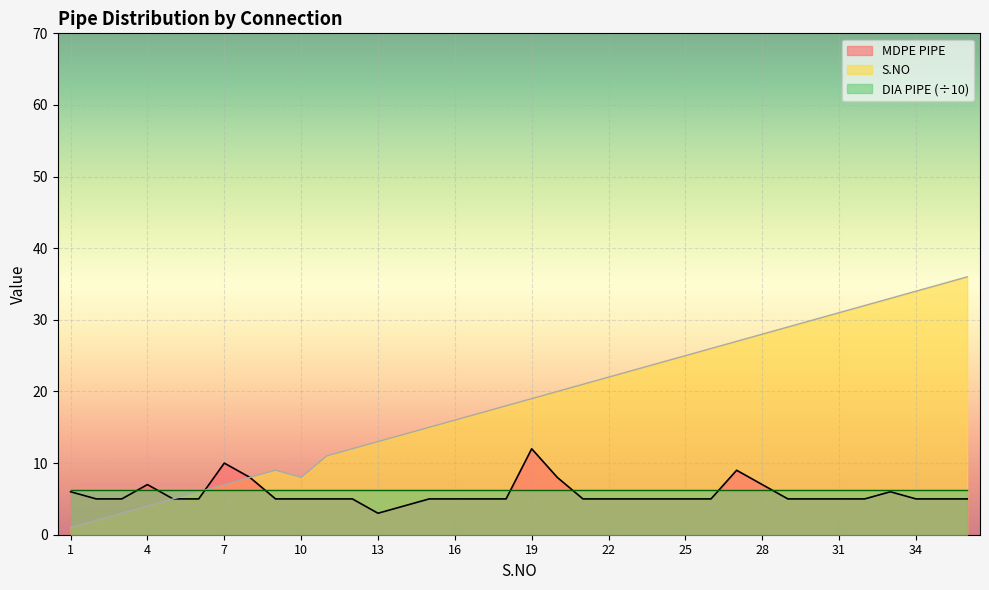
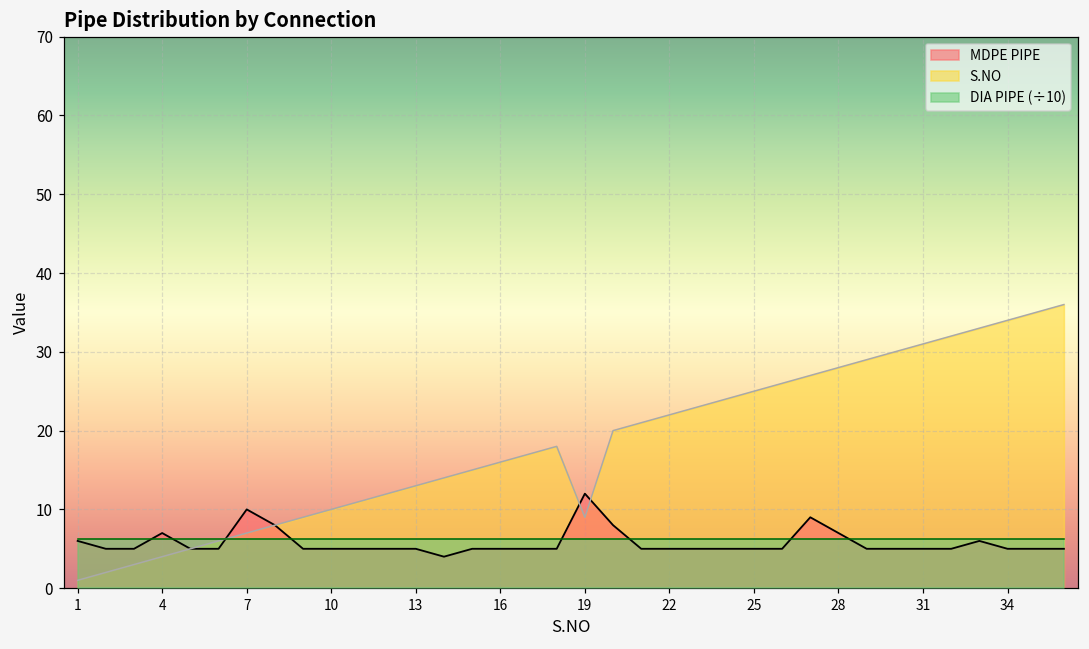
  {
    "MDPE PIPE": {
      "4": 7,
      "7": 10,
      "10": 5,
-     "13": 3,
+     "13": 5,
      "16": 5,
      "19": 12,
      "22": 5,
      "25": 5,
      "28": 7,
      "31": 5,
      "34": 5
    },
    "S.NO": {
      "1": 1,
      "4": 4,
      "7": 7,
-     "10": 8,
+     "10": 10,
      "13": 13,
      "16": 16,
-     "19": 19,
+     "19": 9,
      "22": 22,
      "25": 25,
      "28": 28,
      "31": 31,
      "34": 34
    },
    "DIA PIPE (÷10)": {
      "4": 6,
      "7": 6,
      "10": 6,
      "13": 6,
      "16": 6,
      "19": 6,
      "22": 6,
      "25": 6,
      "28": 6,
      "31": 6,
      "34": 6
    }
  }
